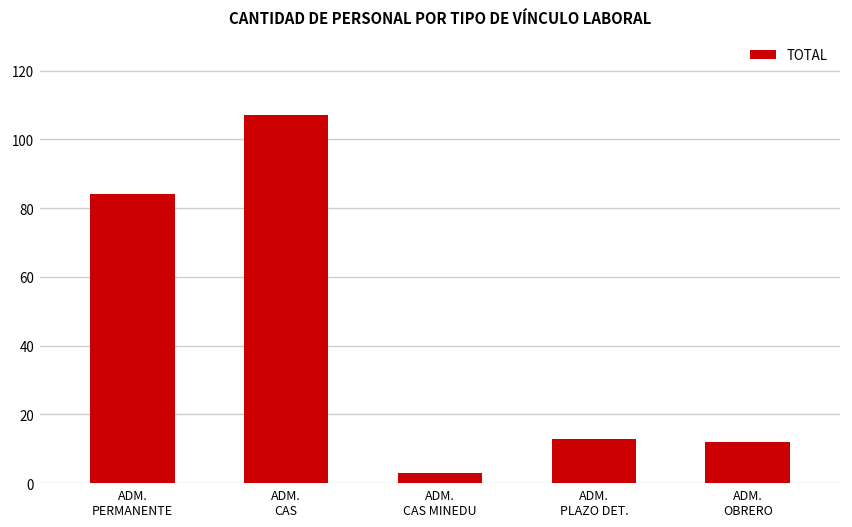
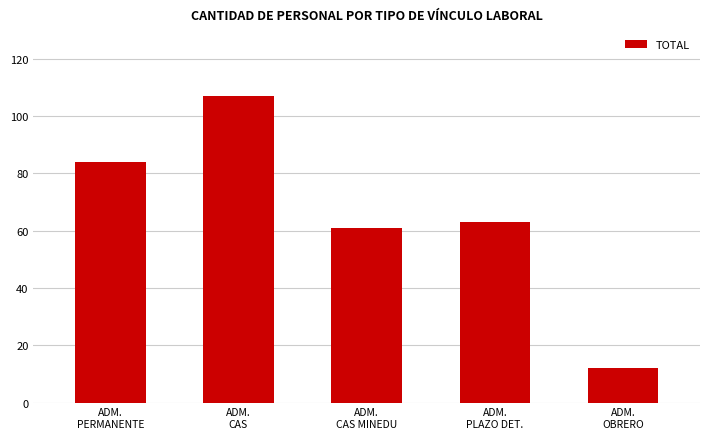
  {
    "ADM. PERMANENTE": 84,
    "ADM. CAS": 107,
-   "ADM. CAS MINEDU": 3,
-   "ADM. PLAZO DET.": 13,
+   "ADM. CAS MINEDU": 61,
+   "ADM. PLAZO DET.": 63,
    "ADM. OBRERO": 12
  }
